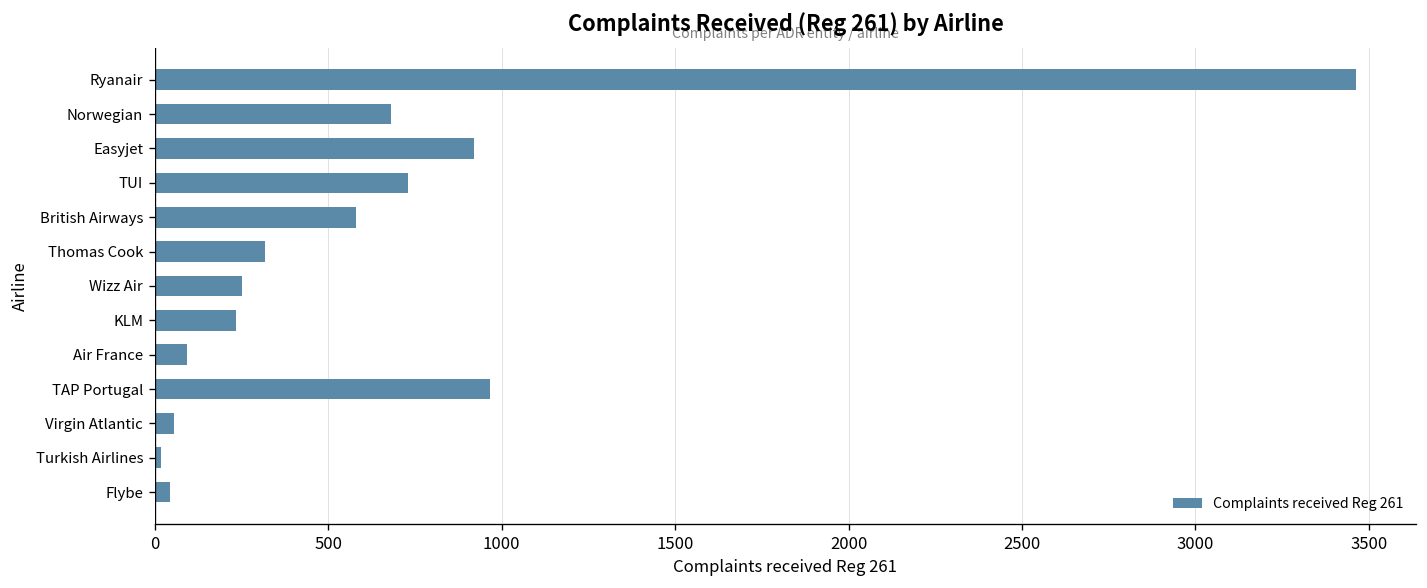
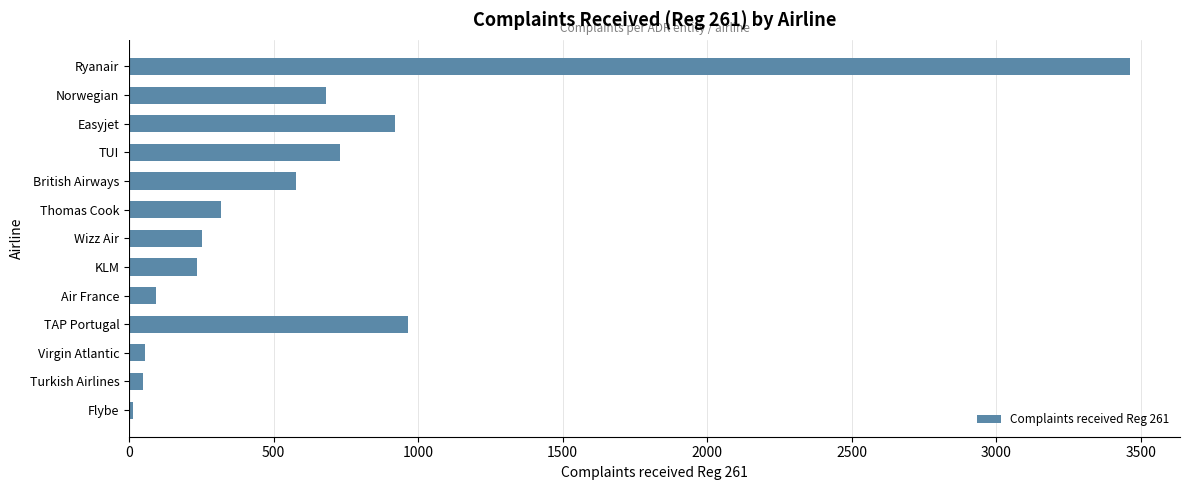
  {
    "Ryanair": 3460,
    "Norwegian": 680,
    "Easyjet": 920,
    "TUI": 730,
    "British Airways": 580,
    "Thomas Cook": 320,
    "Wizz Air": 250,
    "KLM": 230,
    "Air France": 90,
    "TAP Portugal": 970,
    "Virgin Atlantic": 60,
-   "Turkish Airlines": 20,
-   "Flybe": 40
+   "Turkish Airlines": 50,
+   "Flybe": 20
  }
